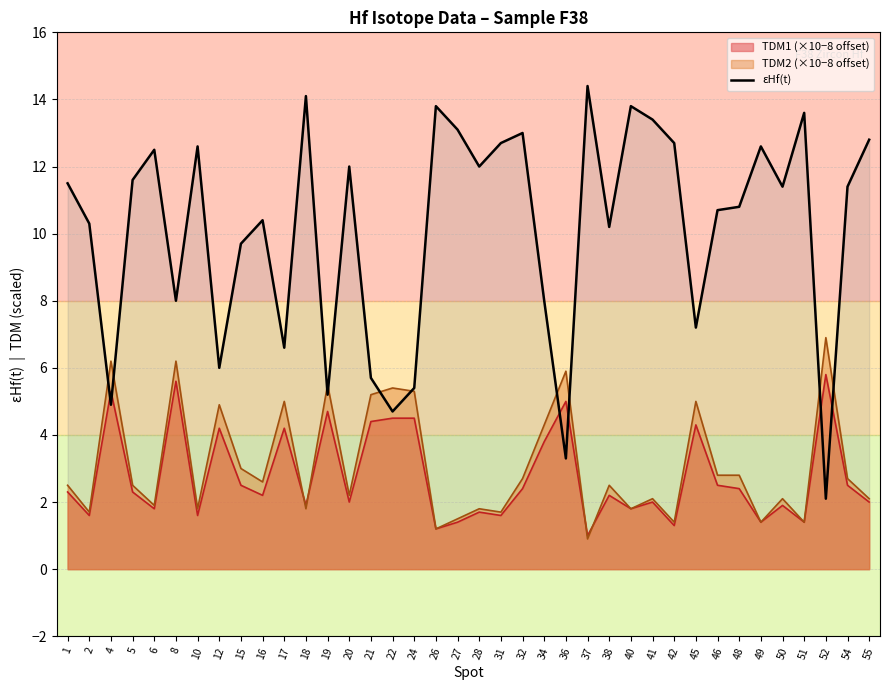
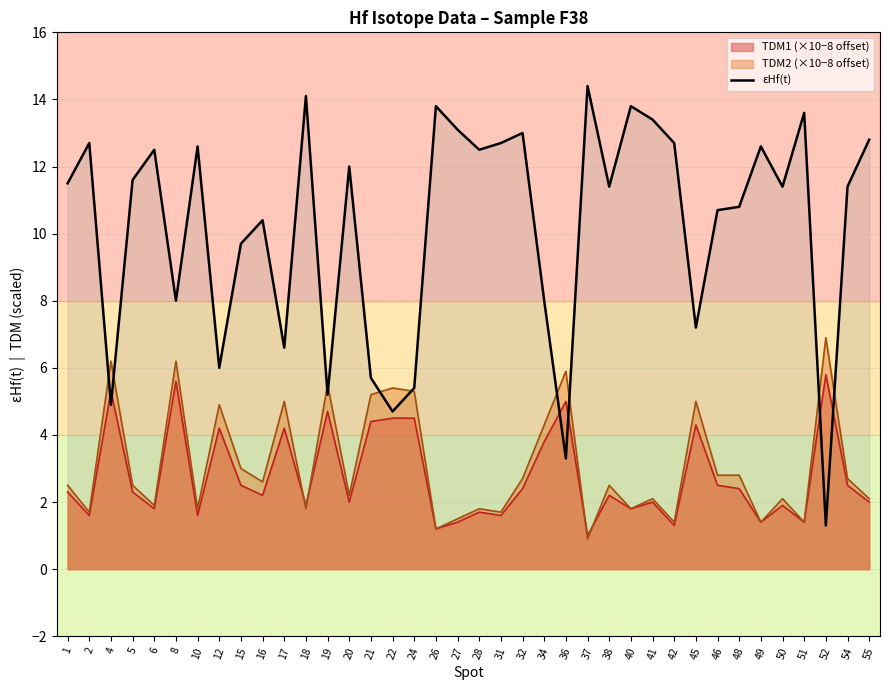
  {
    "εHf(t)": {
      "1": 11.5,
-     "2": 10.3,
+     "2": 12.7,
      "4": 4.9,
      "5": 11.6,
      "6": 12.5,
      "8": 8.0,
      "10": 12.6,
      "12": 6.0,
      "15": 9.7,
      "16": 10.4,
      "17": 6.6,
      "18": 14.1,
      "19": 5.2,
      "20": 12.0,
      "21": 5.7,
      "22": 4.7,
      "24": 5.4,
      "26": 13.8,
      "27": 13.1,
-     "28": 12.0,
+     "28": 12.5,
      "31": 12.7,
      "32": 13.0,
      "34": 8.0,
      "36": 3.3,
      "37": 14.4,
-     "38": 10.2,
+     "38": 11.4,
      "40": 13.8,
      "41": 13.4,
      "42": 12.7,
      "45": 7.2,
      "46": 10.7,
      "48": 10.8,
      "49": 12.6,
      "50": 11.4,
      "51": 13.6,
-     "52": 2.1,
+     "52": 1.3,
      "54": 11.4,
      "55": 12.8
    }
  }
